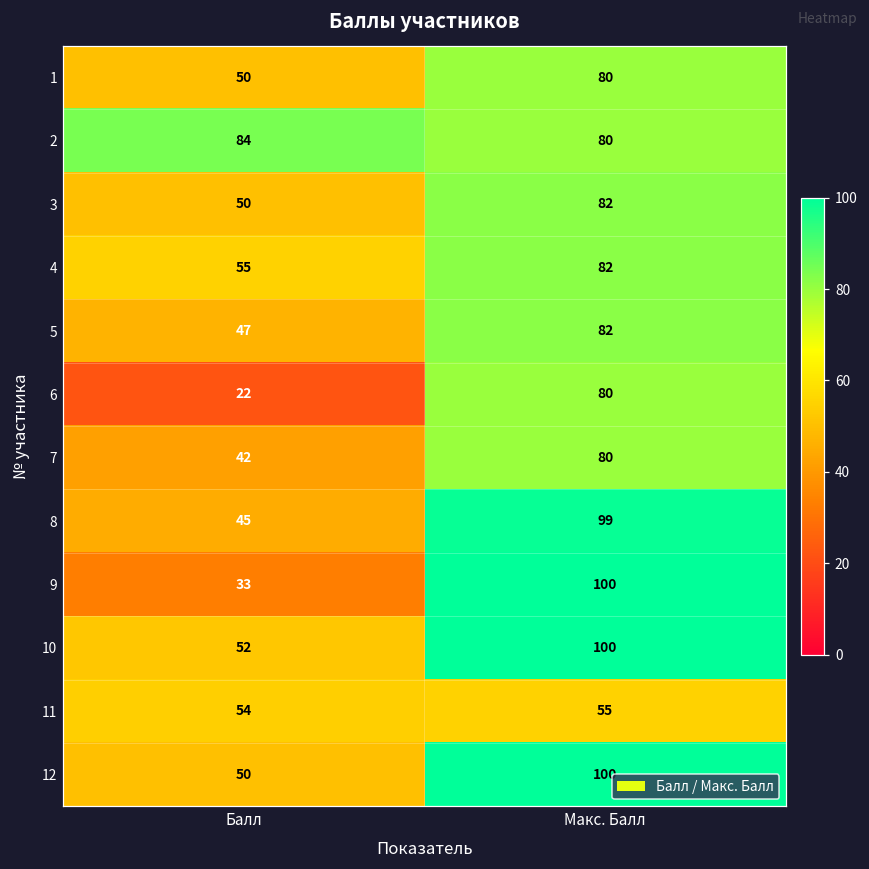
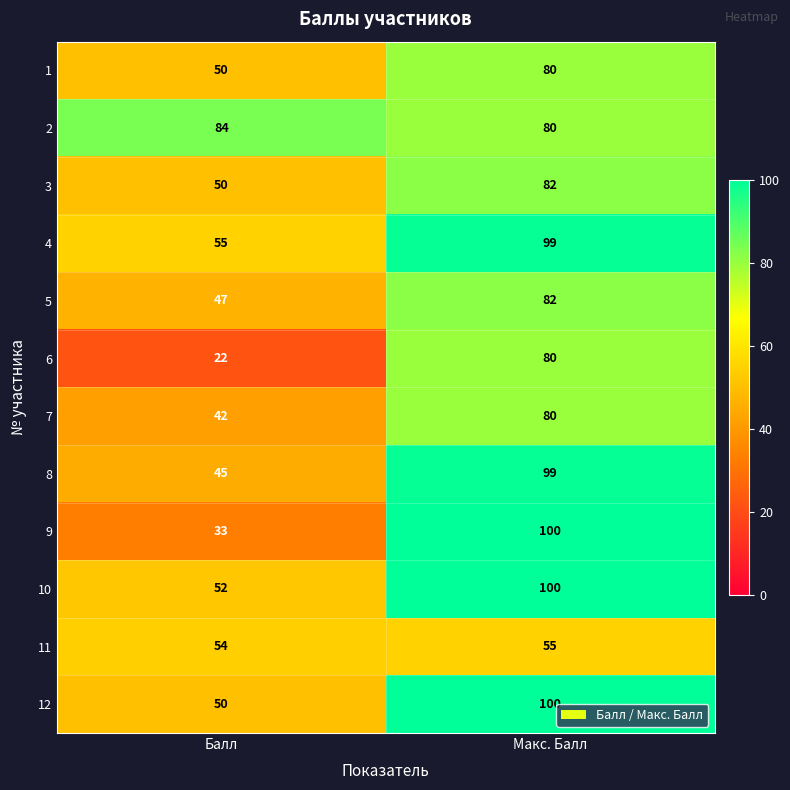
  {
    "1": {
      "Балл": 50,
      "Макс. Балл": 80
    },
    "2": {
      "Балл": 84,
      "Макс. Балл": 80
    },
    "3": {
      "Балл": 50,
      "Макс. Балл": 82
    },
    "4": {
      "Балл": 55,
-     "Макс. Балл": 82
+     "Макс. Балл": 99
    },
    "5": {
      "Балл": 47,
      "Макс. Балл": 82
    },
    "6": {
      "Балл": 22,
      "Макс. Балл": 80
    },
    "7": {
      "Балл": 42,
      "Макс. Балл": 80
    },
    "8": {
      "Балл": 45,
      "Макс. Балл": 99
    },
    "9": {
      "Балл": 33,
      "Макс. Балл": 100
    },
    "10": {
      "Балл": 52,
      "Макс. Балл": 100
    },
    "11": {
      "Балл": 54,
      "Макс. Балл": 55
    },
    "12": {
      "Балл": 50
    }
  }
